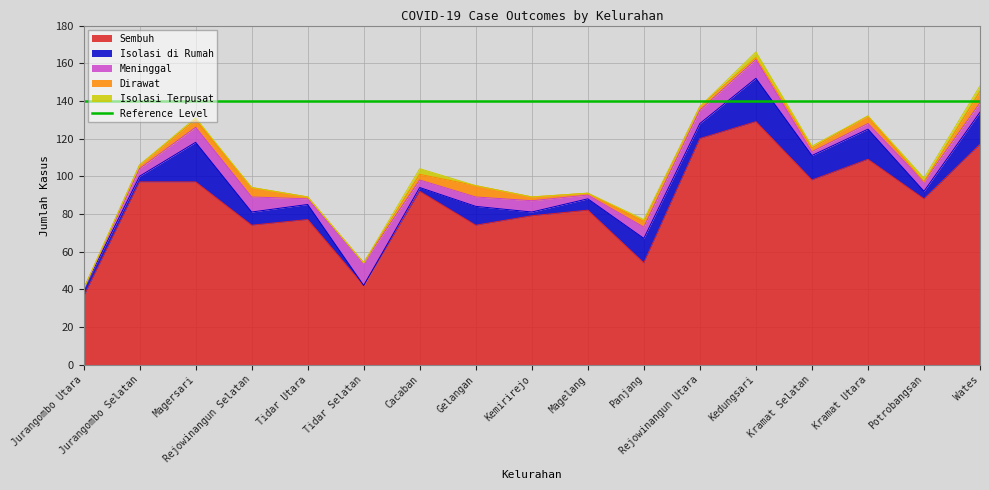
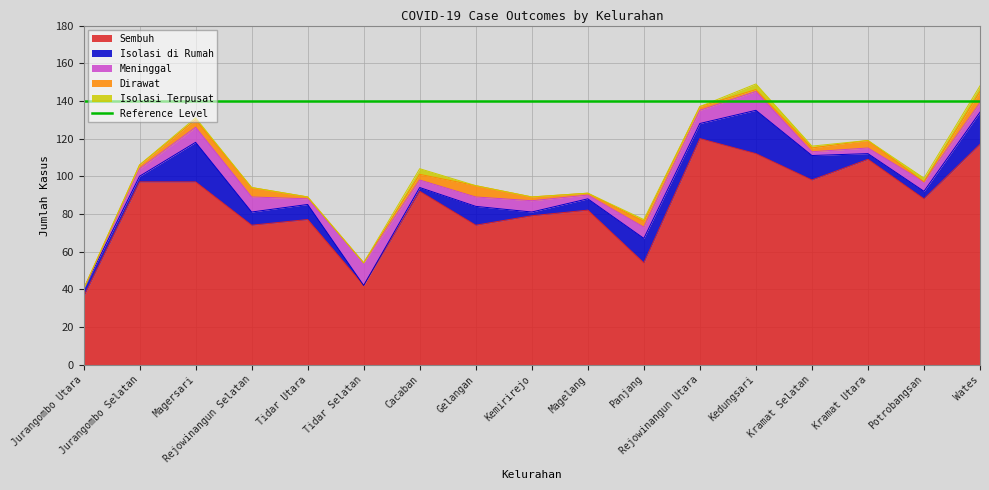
  {
    "Sembuh": {
      "Jurangombo Utara": 36,
      "Jurangombo Selatan": 97,
      "Magersari": 97,
      "Rejowinangun Selatan": 74,
      "Tidar Utara": 77,
      "Cacaban": 92,
      "Gelangan": 74,
      "Kemirirejo": 79,
      "Magelang": 82,
      "Panjang": 54,
      "Rejowinangun Utara": 120,
-     "Kedungsari": 129,
+     "Kedungsari": 112,
      "Kramat Selatan": 98,
      "Kramat Utara": 109,
      "Potrobangsan": 88,
      "Wates": 117
    },
    "Isolasi di Rumah": {
      "Jurangombo Selatan": 3,
      "Magersari": 21,
      "Rejowinangun Selatan": 7,
      "Tidar Utara": 8,
      "Cacaban": 2,
      "Gelangan": 10,
      "Kemirirejo": 2,
      "Magelang": 6,
      "Panjang": 13,
      "Rejowinangun Utara": 8,
      "Kedungsari": 23,
      "Kramat Selatan": 13,
-     "Kramat Utara": 16,
+     "Kramat Utara": 3,
      "Potrobangsan": 4,
      "Wates": 17
    },
    "Meninggal": {
      "Jurangombo Selatan": 4,
      "Magersari": 8,
      "Rejowinangun Selatan": 8,
      "Cacaban": 4,
      "Gelangan": 5,
      "Kemirirejo": 6,
      "Panjang": 6,
      "Rejowinangun Utara": 7,
      "Kramat Selatan": 2,
      "Kramat Utara": 3,
      "Wates": 5
    },
    "Dirawat": {
      "Cacaban": 3,
      "Wates": 6
    },
    "Isolasi Terpusat": {
      "Cacaban": 3,
      "Kedungsari": 3,
      "Potrobangsan": 2,
      "Wates": 3
    }
  }
